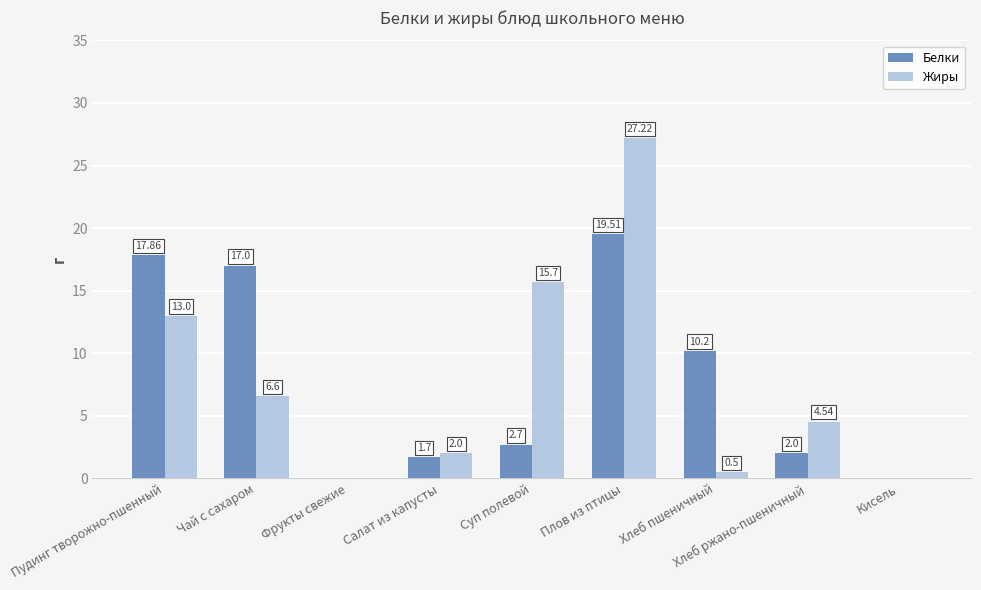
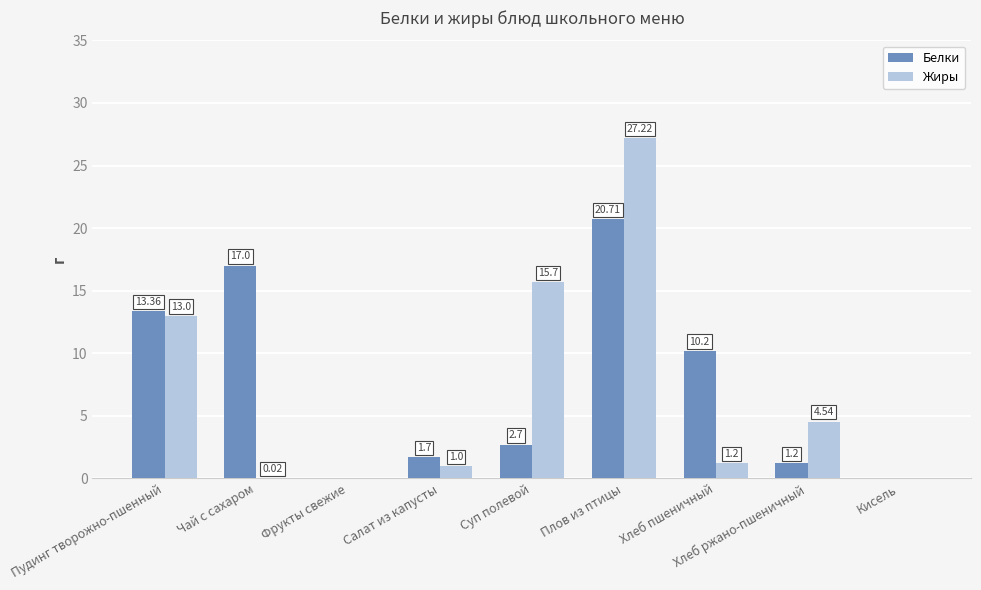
  {
    "Белки": {
-     "Пудинг творожно-пшенный": 17.86,
-     "Плов из птицы": 19.51,
-     "Хлеб ржано-пшеничный": 2.0
+     "Пудинг творожно-пшенный": 13.36,
+     "Плов из птицы": 20.71,
+     "Хлеб ржано-пшеничный": 1.2
    },
    "Жиры": {
-     "Чай с сахаром": 6.6,
-     "Салат из капусты": 2.0,
-     "Хлеб пшеничный": 0.5
+     "Чай с сахаром": 0.02,
+     "Салат из капусты": 1.0,
+     "Хлеб пшеничный": 1.2
    }
  }
